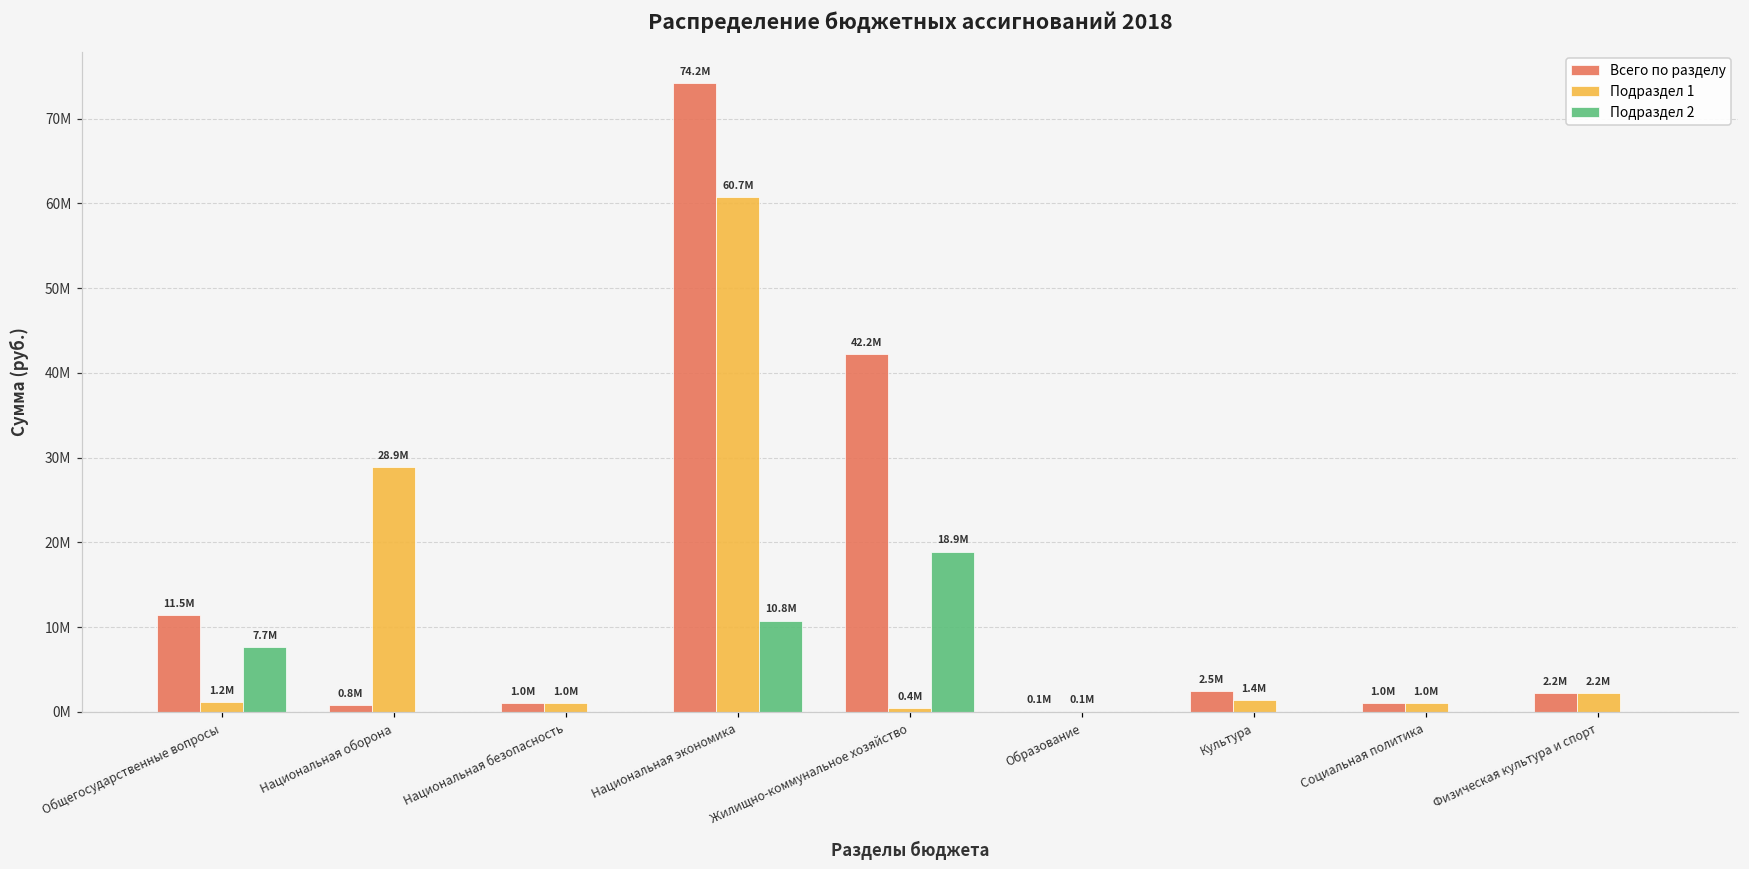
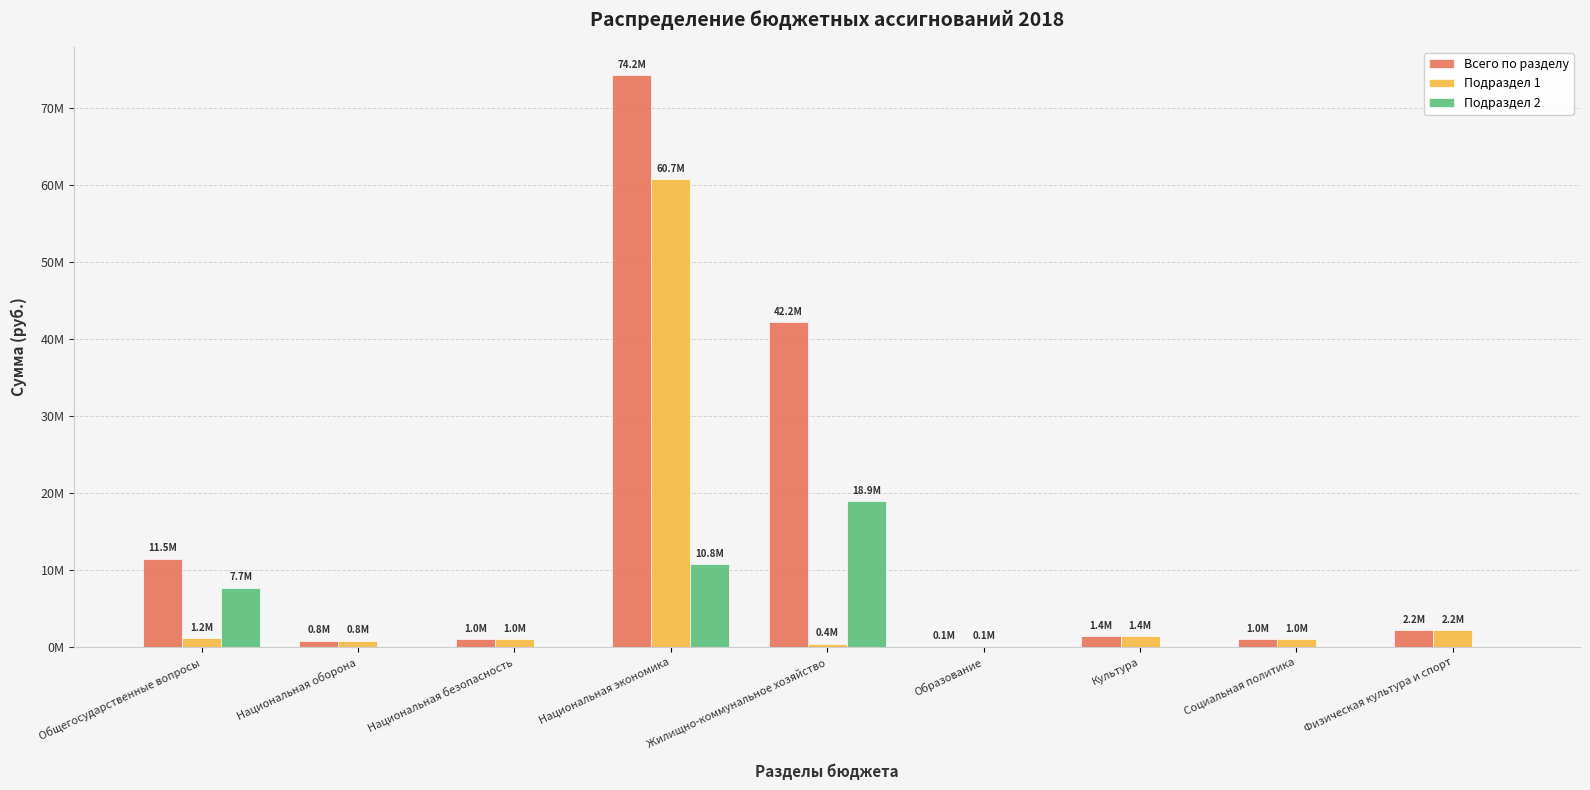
  {
    "Всего по разделу": {
      "Общегосударственные вопросы": "11.5M",
      "Национальная оборона": "0.8M",
      "Национальная безопасность": "1.0M",
      "Национальная экономика": "74.2M",
      "Жилищно-коммунальное хозяйство": "42.2M",
      "Образование": "0.1M",
-     "Культура": "2.5M",
+     "Культура": "1.4M",
      "Социальная политика": "1.0M",
      "Физическая культура и спорт": "2.2M"
    },
    "Подраздел 1": {
      "Общегосударственные вопросы": "1.2M",
-     "Национальная оборона": "28.9M",
+     "Национальная оборона": "0.8M",
      "Национальная безопасность": "1.0M",
      "Национальная экономика": "60.7M",
      "Жилищно-коммунальное хозяйство": "0.4M",
      "Образование": "0.1M",
      "Культура": "1.4M",
      "Социальная политика": "1.0M",
      "Физическая культура и спорт": "2.2M"
    },
    "Подраздел 2": {
      "Общегосударственные вопросы": "7.7M",
      "Национальная экономика": "10.8M",
      "Жилищно-коммунальное хозяйство": "18.9M"
    }
  }
